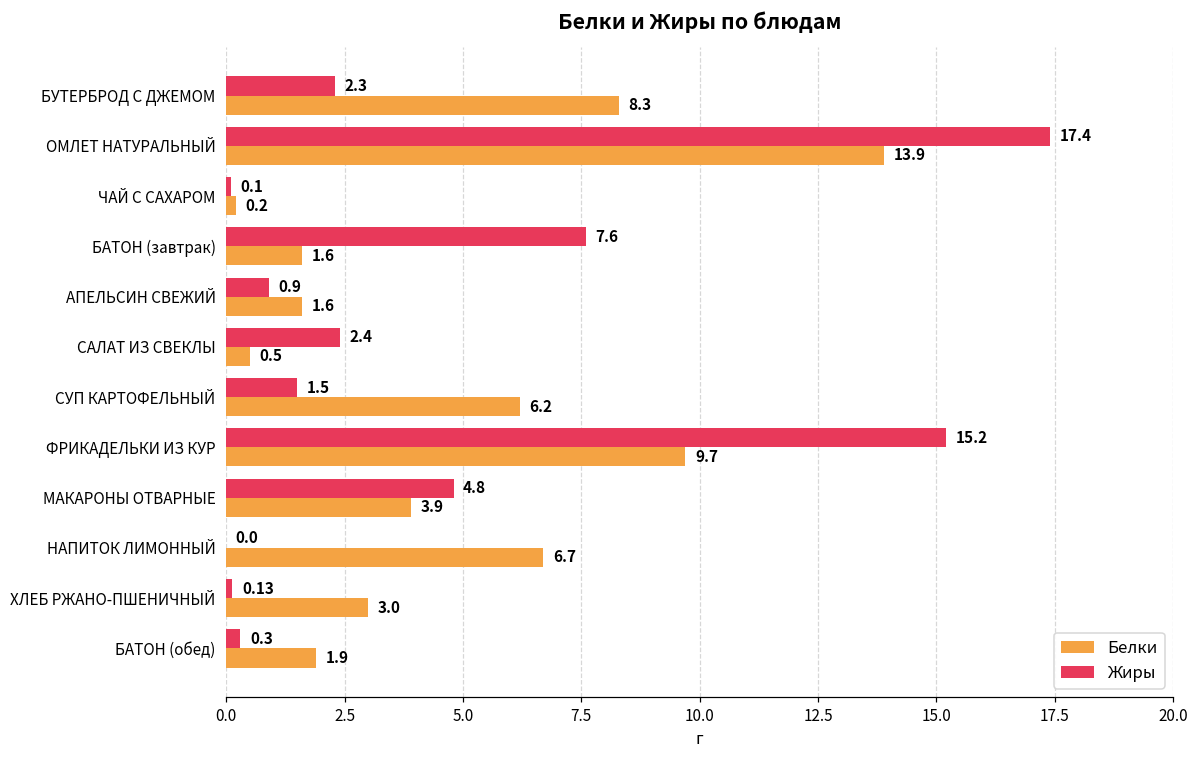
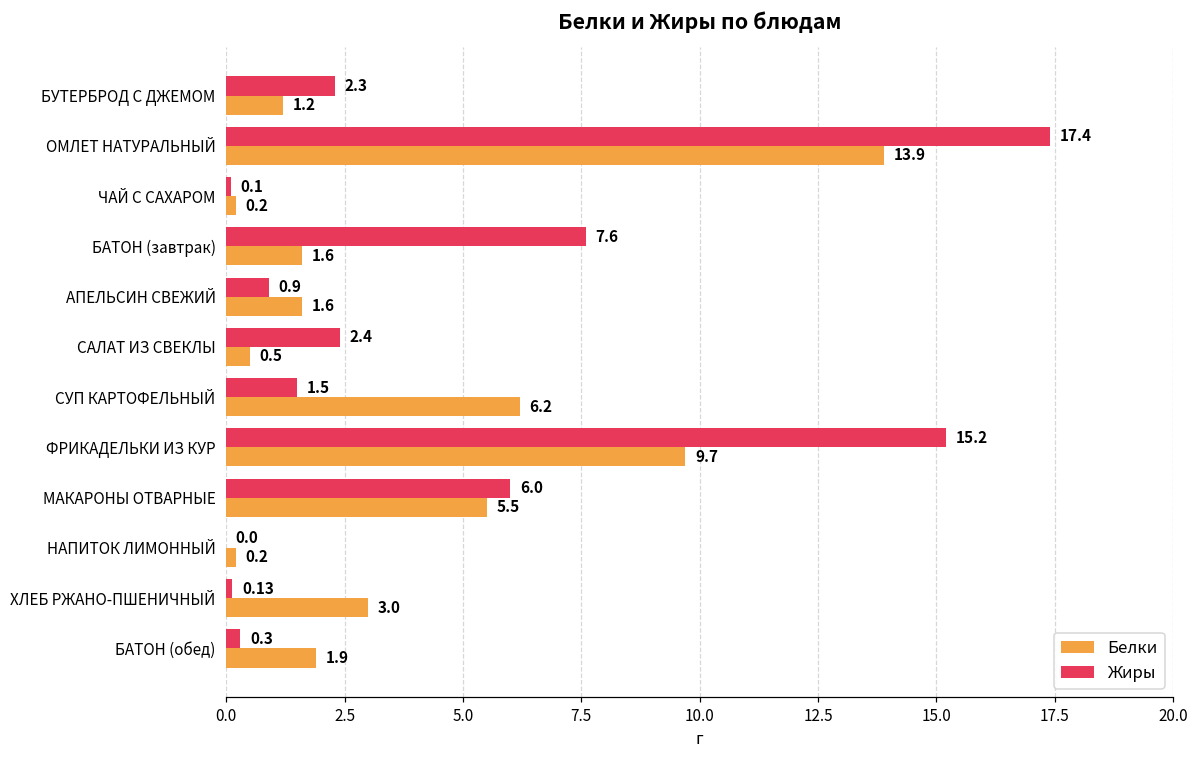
  {
    "Белки": {
-     "БУТЕРБРОД С ДЖЕМОМ": 8.3,
+     "БУТЕРБРОД С ДЖЕМОМ": 1.2,
      "ОМЛЕТ НАТУРАЛЬНЫЙ": 13.9,
      "ЧАЙ С САХАРОМ": 0.2,
      "БАТОН (завтрак)": 1.6,
      "АПЕЛЬСИН СВЕЖИЙ": 1.6,
      "САЛАТ ИЗ СВЕКЛЫ": 0.5,
      "СУП КАРТОФЕЛЬНЫЙ": 6.2,
      "ФРИКАДЕЛЬКИ ИЗ КУР": 9.7,
-     "МАКАРОНЫ ОТВАРНЫЕ": 3.9,
-     "НАПИТОК ЛИМОННЫЙ": 6.7,
+     "МАКАРОНЫ ОТВАРНЫЕ": 5.5,
+     "НАПИТОК ЛИМОННЫЙ": 0.2,
      "ХЛЕБ РЖАНО-ПШЕНИЧНЫЙ": 3.0,
      "БАТОН (обед)": 1.9
    },
    "Жиры": {
      "БУТЕРБРОД С ДЖЕМОМ": 2.3,
      "ОМЛЕТ НАТУРАЛЬНЫЙ": 17.4,
      "ЧАЙ С САХАРОМ": 0.1,
      "БАТОН (завтрак)": 7.6,
      "АПЕЛЬСИН СВЕЖИЙ": 0.9,
      "САЛАТ ИЗ СВЕКЛЫ": 2.4,
      "СУП КАРТОФЕЛЬНЫЙ": 1.5,
      "ФРИКАДЕЛЬКИ ИЗ КУР": 15.2,
-     "МАКАРОНЫ ОТВАРНЫЕ": 4.8,
+     "МАКАРОНЫ ОТВАРНЫЕ": 6.0,
      "НАПИТОК ЛИМОННЫЙ": 0.0,
      "ХЛЕБ РЖАНО-ПШЕНИЧНЫЙ": 0.13,
      "БАТОН (обед)": 0.3
    }
  }
